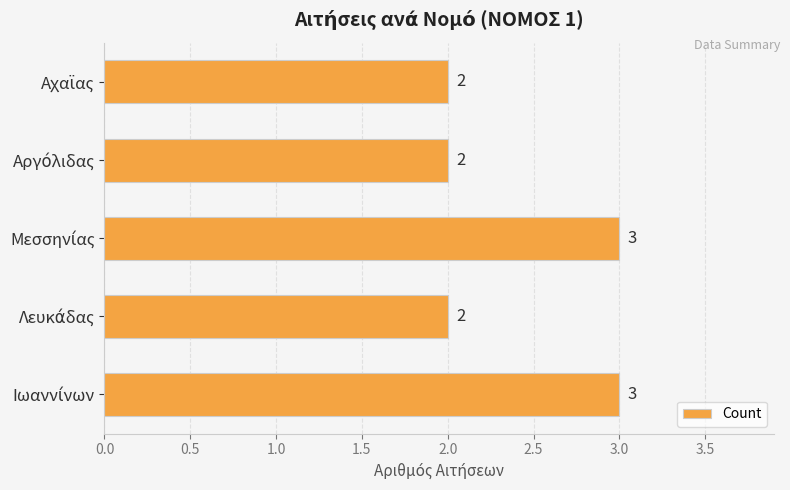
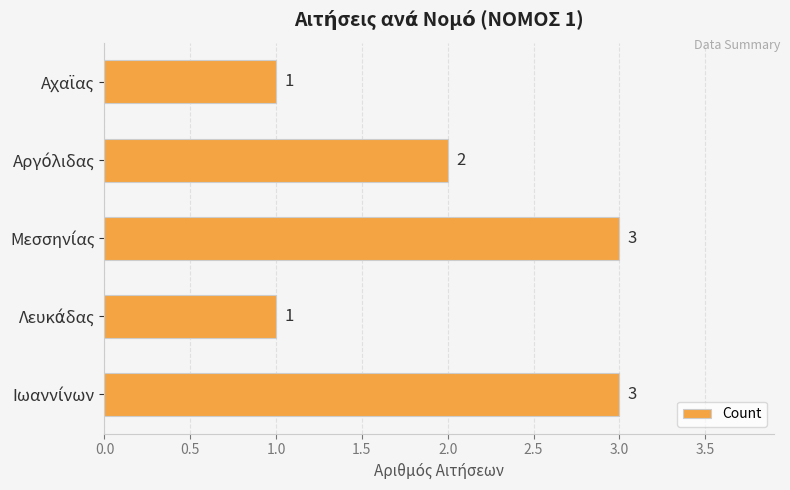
  {
-   "Αχαϊας": 2,
+   "Αχαϊας": 1,
    "Αργόλιδας": 2,
    "Μεσσηνίας": 3,
-   "Λευκάδας": 2,
+   "Λευκάδας": 1,
    "Ιωαννίνων": 3
  }
